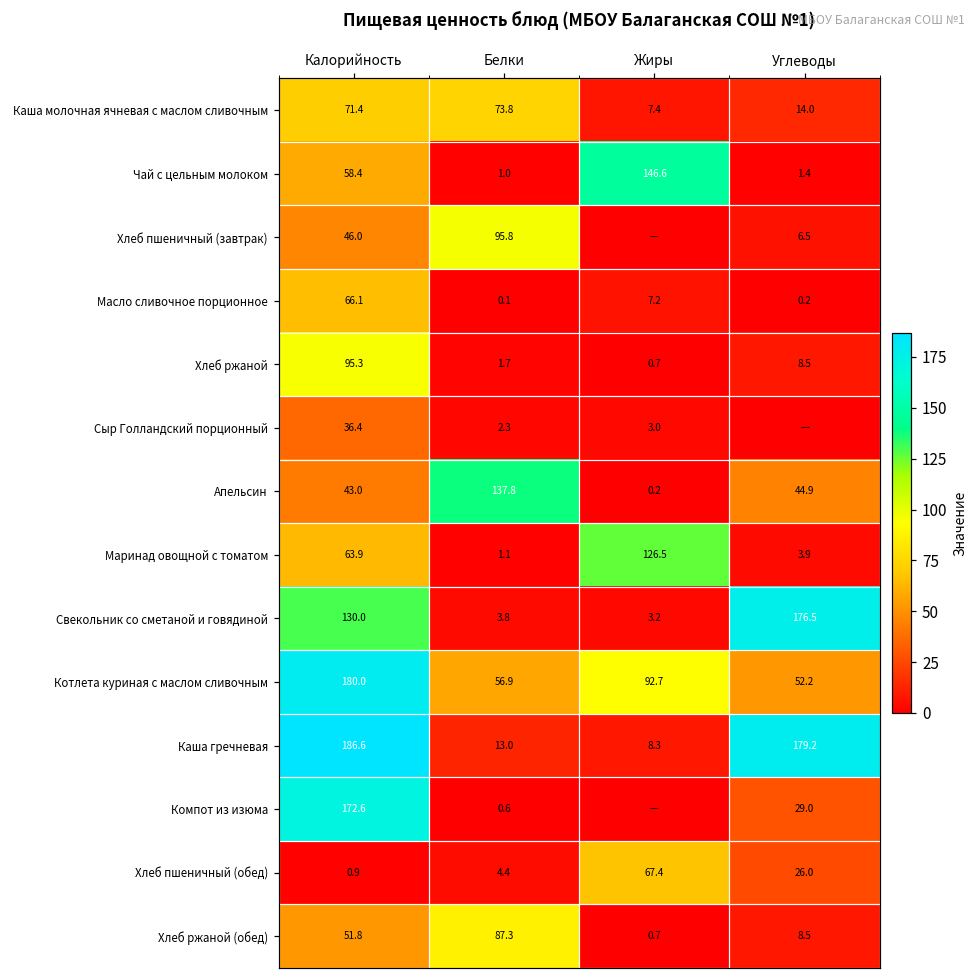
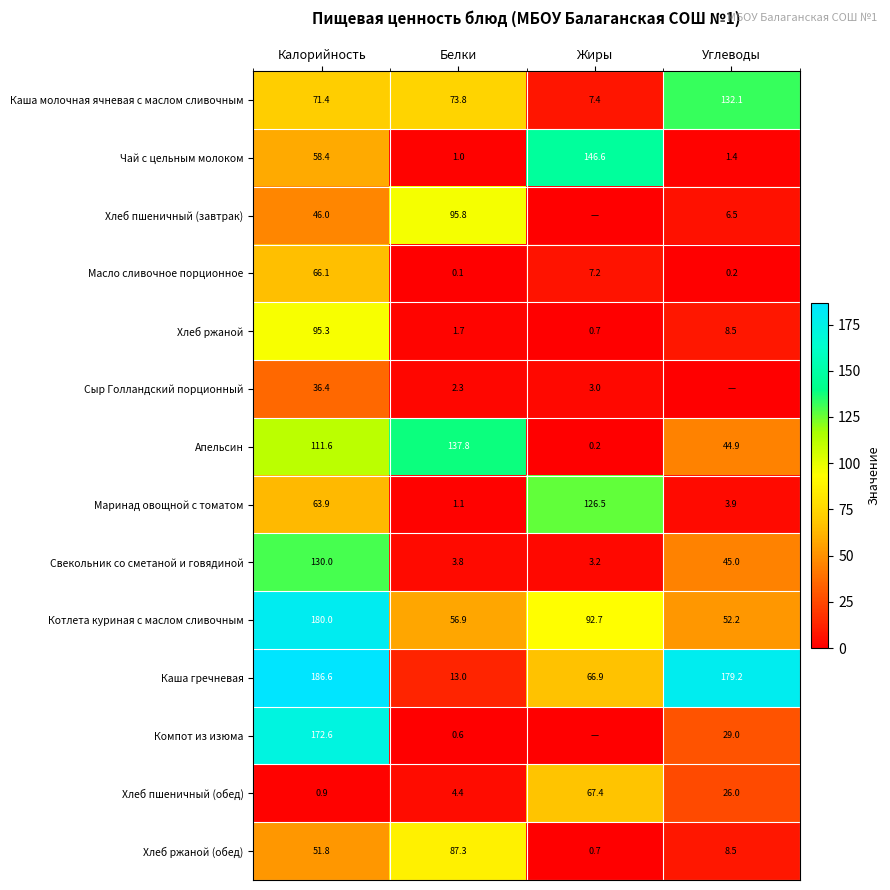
  {
    "Каша молочная ячневая с маслом сливочным": {
      "Калорийность": 71.4,
      "Белки": 73.8,
      "Жиры": 7.4,
-     "Углеводы": 14.0
+     "Углеводы": 132.1
    },
    "Чай с цельным молоком": {
      "Калорийность": 58.4,
      "Белки": 1.0,
      "Жиры": 146.6,
      "Углеводы": 1.4
    },
    "Хлеб пшеничный (завтрак)": {
      "Калорийность": 46.0,
      "Белки": 95.8,
      "Углеводы": 6.5
    },
    "Масло сливочное порционное": {
      "Калорийность": 66.1,
      "Белки": 0.1,
      "Жиры": 7.2,
      "Углеводы": 0.2
    },
    "Хлеб ржаной": {
      "Калорийность": 95.3,
      "Белки": 1.7,
      "Жиры": 0.7,
      "Углеводы": 8.5
    },
    "Сыр Голландский порционный": {
      "Калорийность": 36.4,
      "Белки": 2.3,
      "Жиры": 3.0
    },
    "Апельсин": {
-     "Калорийность": 43.0,
+     "Калорийность": 111.6,
      "Белки": 137.8,
      "Жиры": 0.2,
      "Углеводы": 44.9
    },
    "Маринад овощной с томатом": {
      "Калорийность": 63.9,
      "Белки": 1.1,
      "Жиры": 126.5,
      "Углеводы": 3.9
    },
    "Свекольник со сметаной и говядиной": {
      "Калорийность": 130.0,
      "Белки": 3.8,
      "Жиры": 3.2,
-     "Углеводы": 176.5
+     "Углеводы": 45.0
    },
    "Котлета куриная с маслом сливочным": {
      "Калорийность": 180.0,
      "Белки": 56.9,
      "Жиры": 92.7,
      "Углеводы": 52.2
    },
    "Каша гречневая": {
      "Калорийность": 186.6,
      "Белки": 13.0,
-     "Жиры": 8.3,
+     "Жиры": 66.9,
      "Углеводы": 179.2
    },
    "Компот из изюма": {
      "Калорийность": 172.6,
      "Белки": 0.6,
      "Углеводы": 29.0
    },
    "Хлеб пшеничный (обед)": {
      "Калорийность": 0.9,
      "Белки": 4.4,
      "Жиры": 67.4,
      "Углеводы": 26.0
    },
    "Хлеб ржаной (обед)": {
      "Калорийность": 51.8,
      "Белки": 87.3,
      "Жиры": 0.7,
      "Углеводы": 8.5
    }
  }
